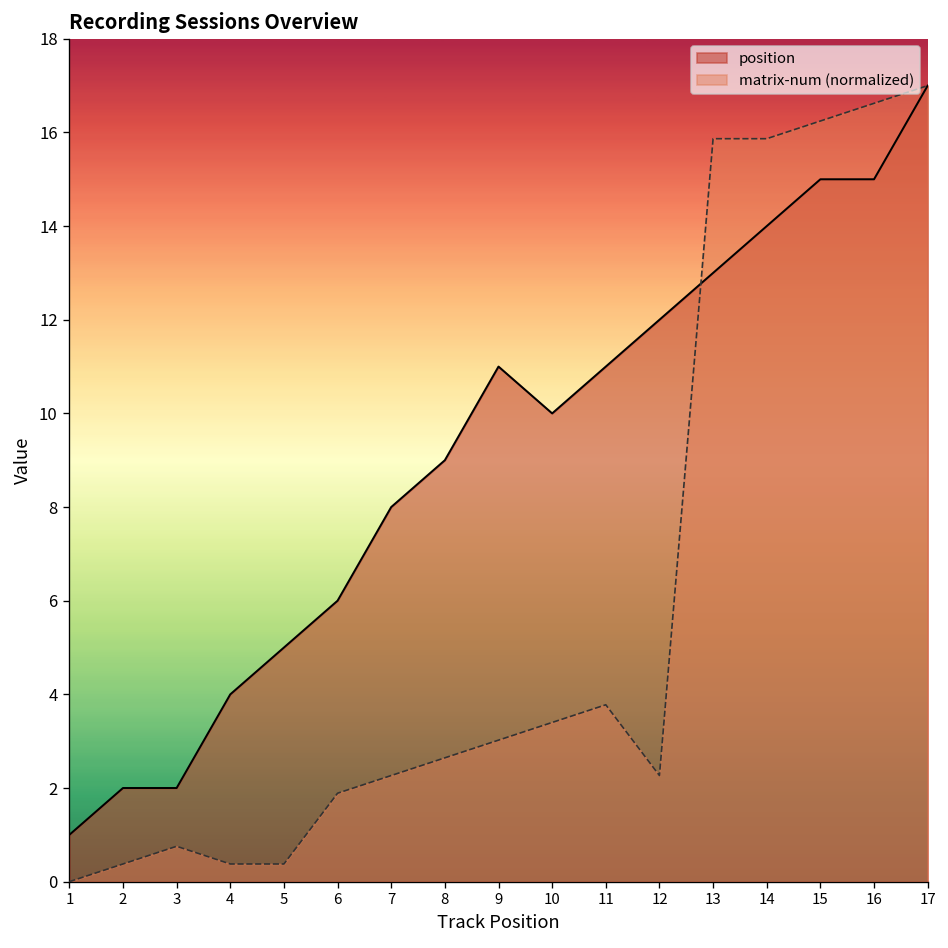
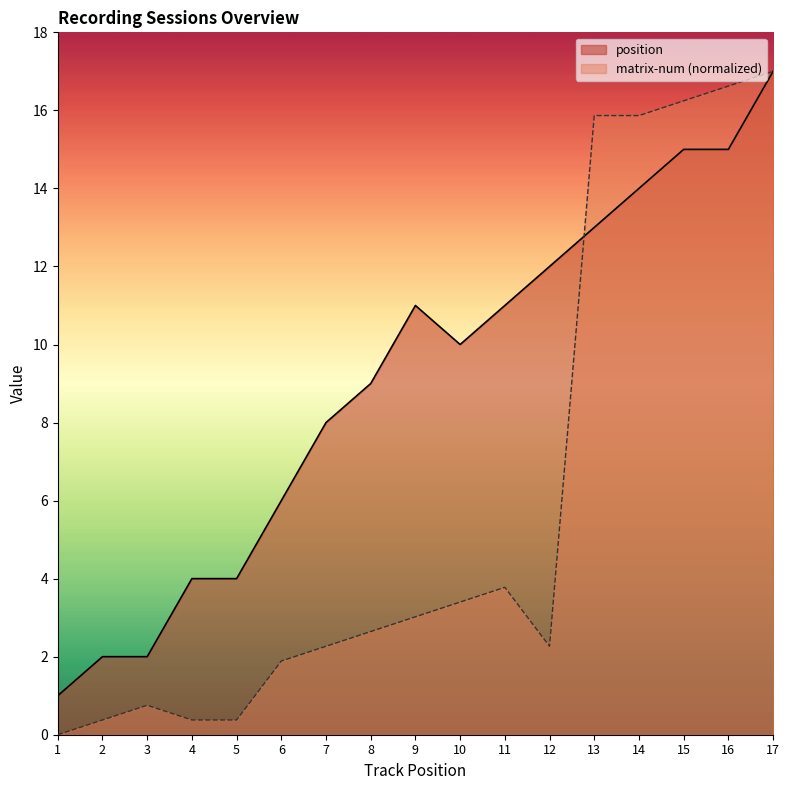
  {
    "position": {
      "1": 1,
      "2": 2,
      "3": 2,
      "4": 4,
-     "5": 5,
+     "5": 4,
      "6": 6,
      "7": 8,
      "8": 9,
      "9": 11,
      "10": 10,
      "11": 11,
      "12": 12,
      "13": 13,
      "14": 14,
      "15": 15,
      "16": 15
    },
    "matrix-num (normalized)": {
      "1": 0,
      "2": 0.4,
      "3": 0.8,
      "4": 0.4,
      "5": 0.4,
      "6": 1.9,
      "7": 2.3,
      "8": 2.6,
      "9": 3,
      "10": 3.4,
      "11": 3.8,
      "12": 2.3,
      "13": 15.9,
      "14": 15.9,
      "15": 16.2,
      "16": 16.6
    }
  }
